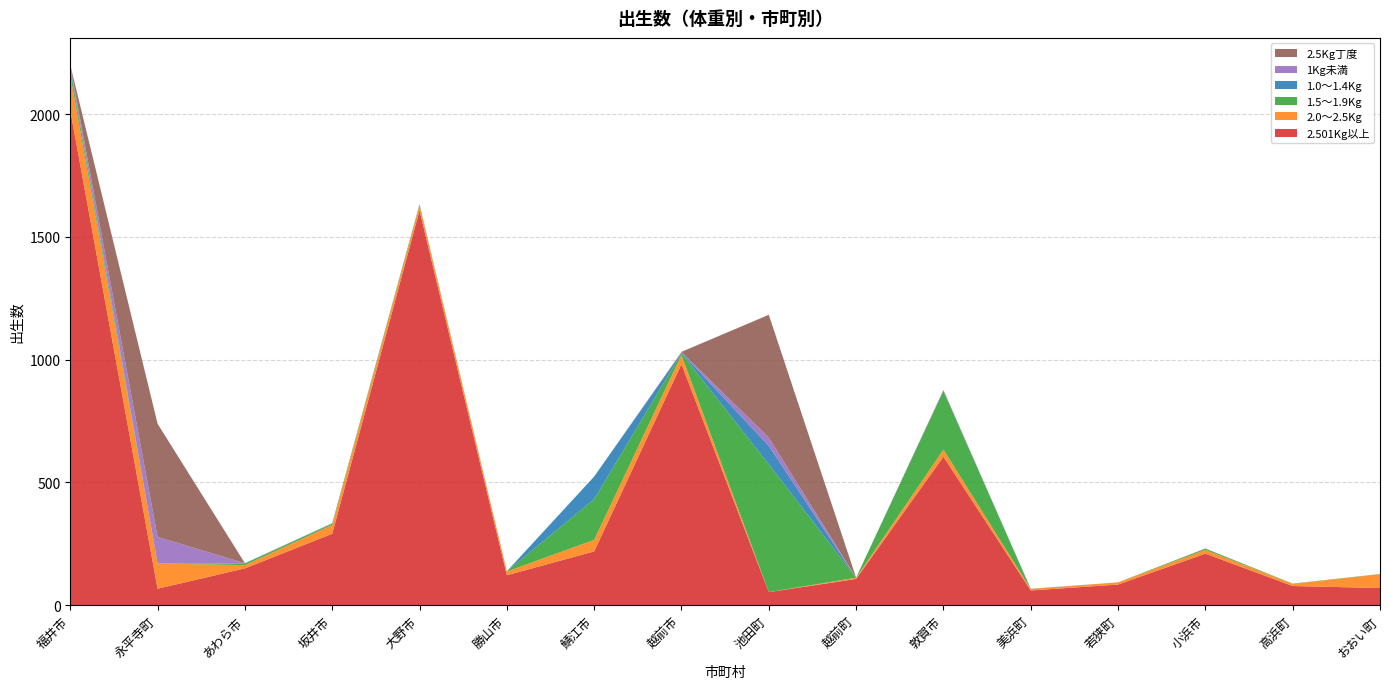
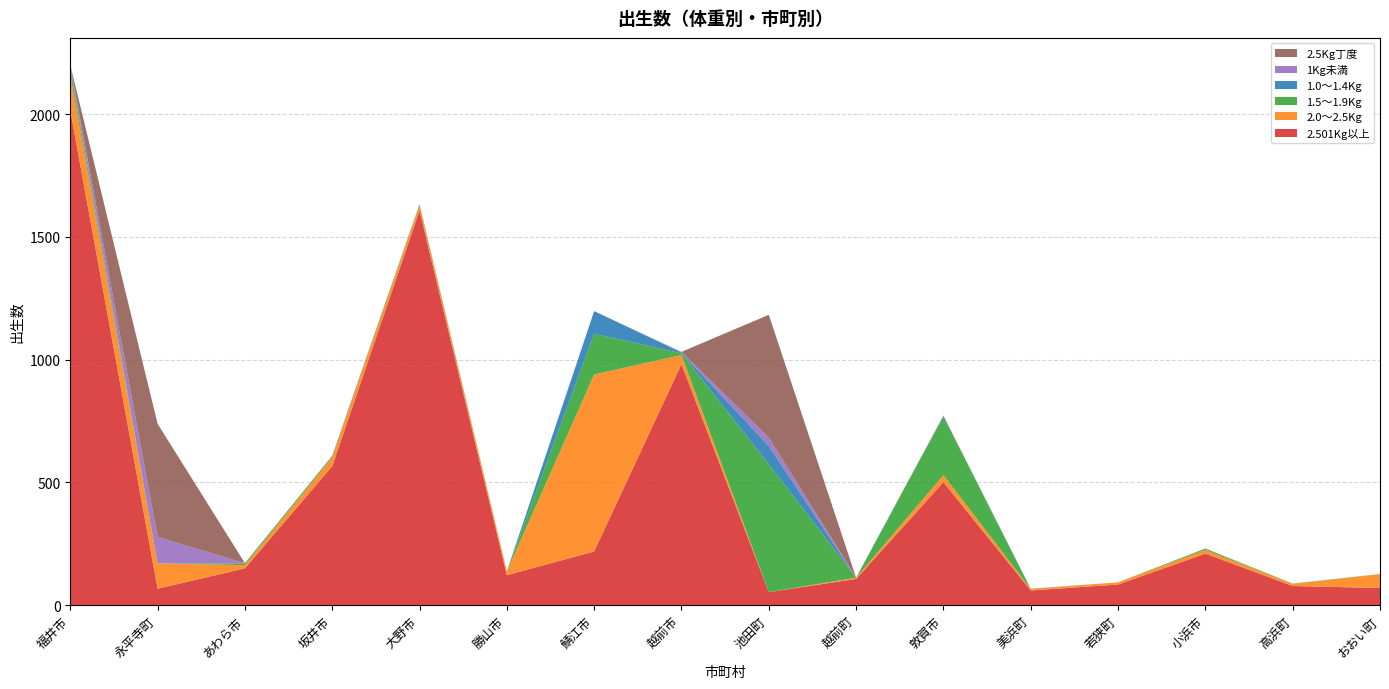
  {
    "2.501Kg以上": {
      "福井市": 2020,
      "永平寺町": 70,
      "あわら市": 150,
-     "坂井市": 290,
+     "坂井市": 570,
      "大野市": 1610,
      "勝山市": 120,
      "鯖江市": 220,
      "越前市": 980,
-     "敦賀市": 610,
+     "敦賀市": 500,
      "小浜市": 210,
      "おおい町": 70
    },
    "2.0～2.5Kg": {
      "福井市": 140,
-     "鯖江市": 50,
+     "鯖江市": 720,
      "敦賀市": 30
    },
    "1.5～1.9Kg": {
      "鯖江市": 170,
      "池田町": 520
    },
    "1.0～1.4Kg": {
      "池田町": 80
    },
    "1Kg未満": {
      "永平寺町": 110,
      "池田町": 30
    },
    "2.5Kg丁度": {
      "永平寺町": 460,
      "池田町": 500
    }
  }
